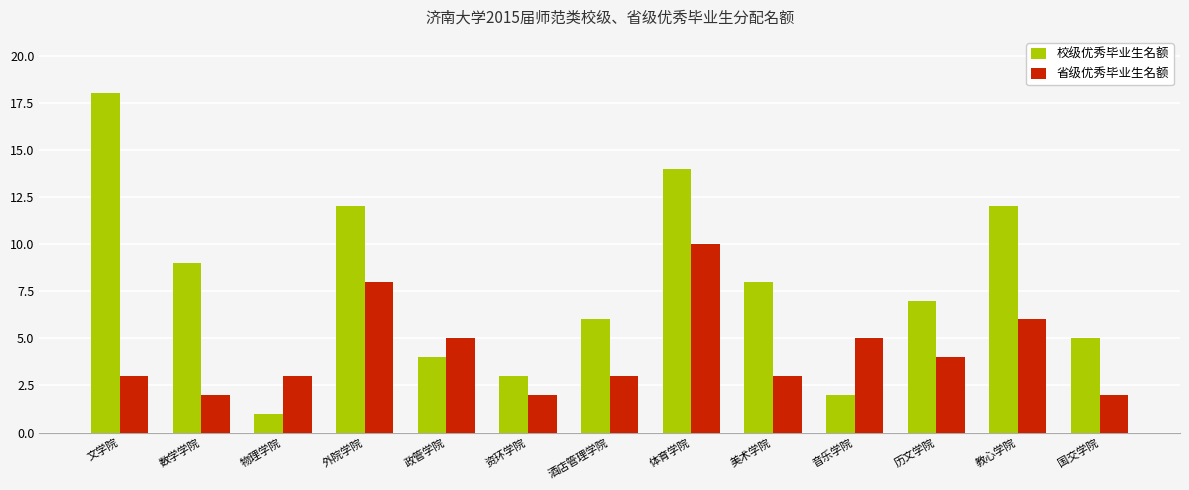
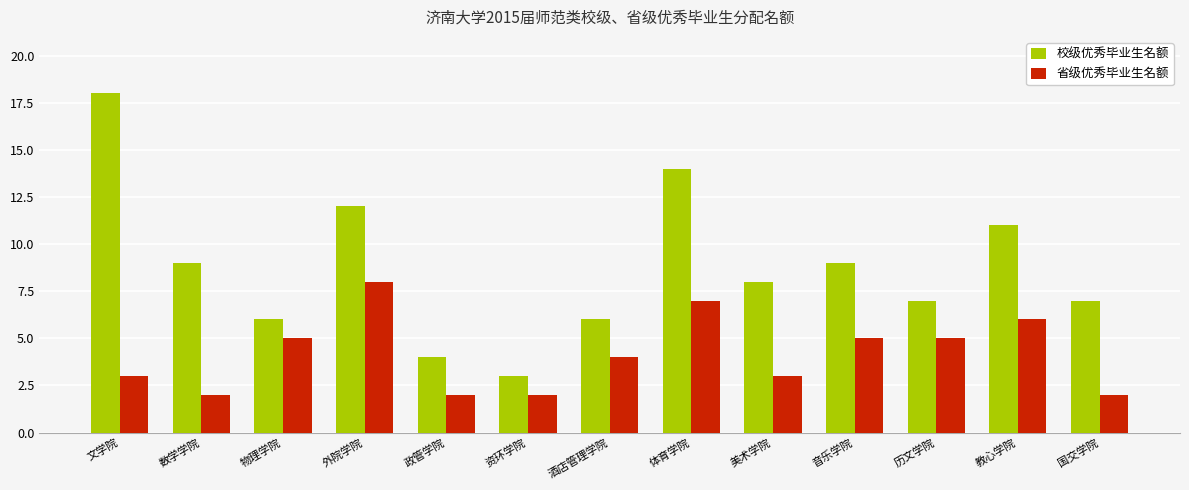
  {
    "校级优秀毕业生名额": {
      "文学院": 18,
      "数学学院": 9,
-     "物理学院": 1,
+     "物理学院": 6,
      "外院学院": 12,
      "政管学院": 4,
      "资环学院": 3,
      "酒店管理学院": 6,
      "体育学院": 14,
      "美术学院": 8,
-     "音乐学院": 2,
+     "音乐学院": 9,
      "历文学院": 7,
-     "教心学院": 12,
-     "国交学院": 5
+     "教心学院": 11,
+     "国交学院": 7
    },
    "省级优秀毕业生名额": {
      "文学院": 3,
      "数学学院": 2,
-     "物理学院": 3,
+     "物理学院": 5,
      "外院学院": 8,
-     "政管学院": 5,
+     "政管学院": 2,
      "资环学院": 2,
-     "酒店管理学院": 3,
-     "体育学院": 10,
+     "酒店管理学院": 4,
+     "体育学院": 7,
      "美术学院": 3,
      "音乐学院": 5,
-     "历文学院": 4,
+     "历文学院": 5,
      "教心学院": 6,
      "国交学院": 2
    }
  }
